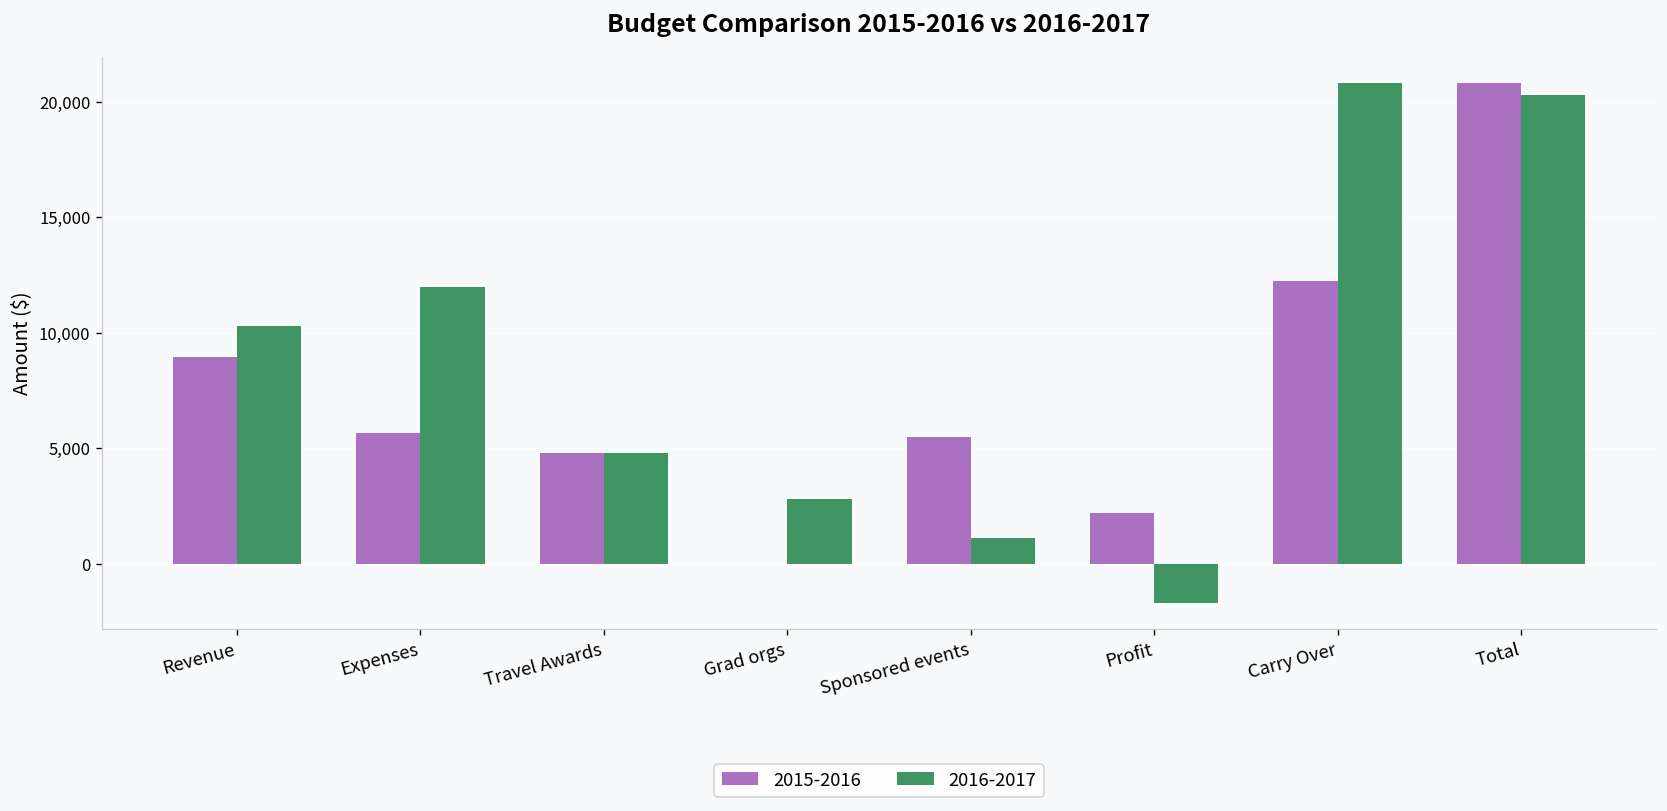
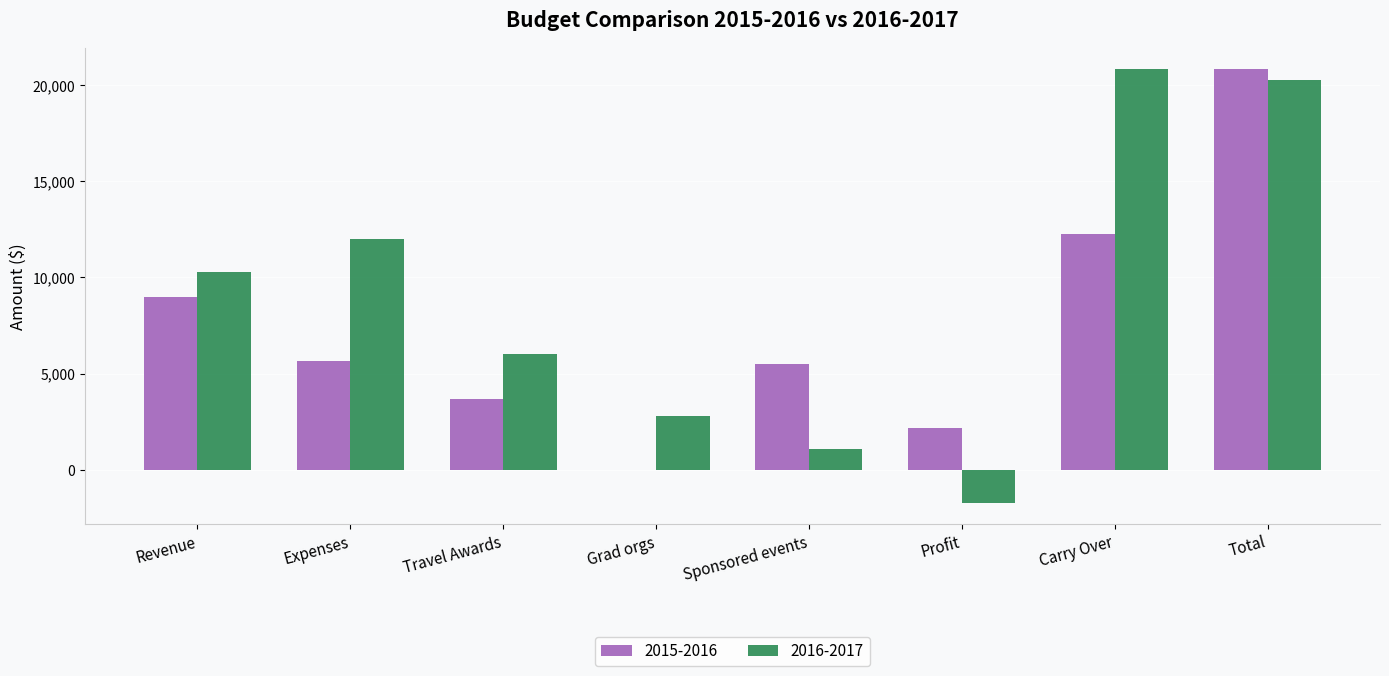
  {
    "2015-2016": {
      "Revenue": "9,000",
      "Expenses": "5,700",
-     "Travel Awards": "4,800",
+     "Travel Awards": "3,700",
      "Grad orgs": "0",
      "Sponsored events": "5,500",
      "Profit": "2,200",
      "Carry Over": "12,300",
      "Total": "20,800"
    },
    "2016-2017": {
      "Revenue": "10,300",
      "Expenses": "12,000",
-     "Travel Awards": "4,800",
+     "Travel Awards": "6,000",
      "Grad orgs": "2,800",
      "Sponsored events": "1,100",
      "Profit": "-1,700",
      "Carry Over": "20,800",
      "Total": "20,300"
    }
  }
